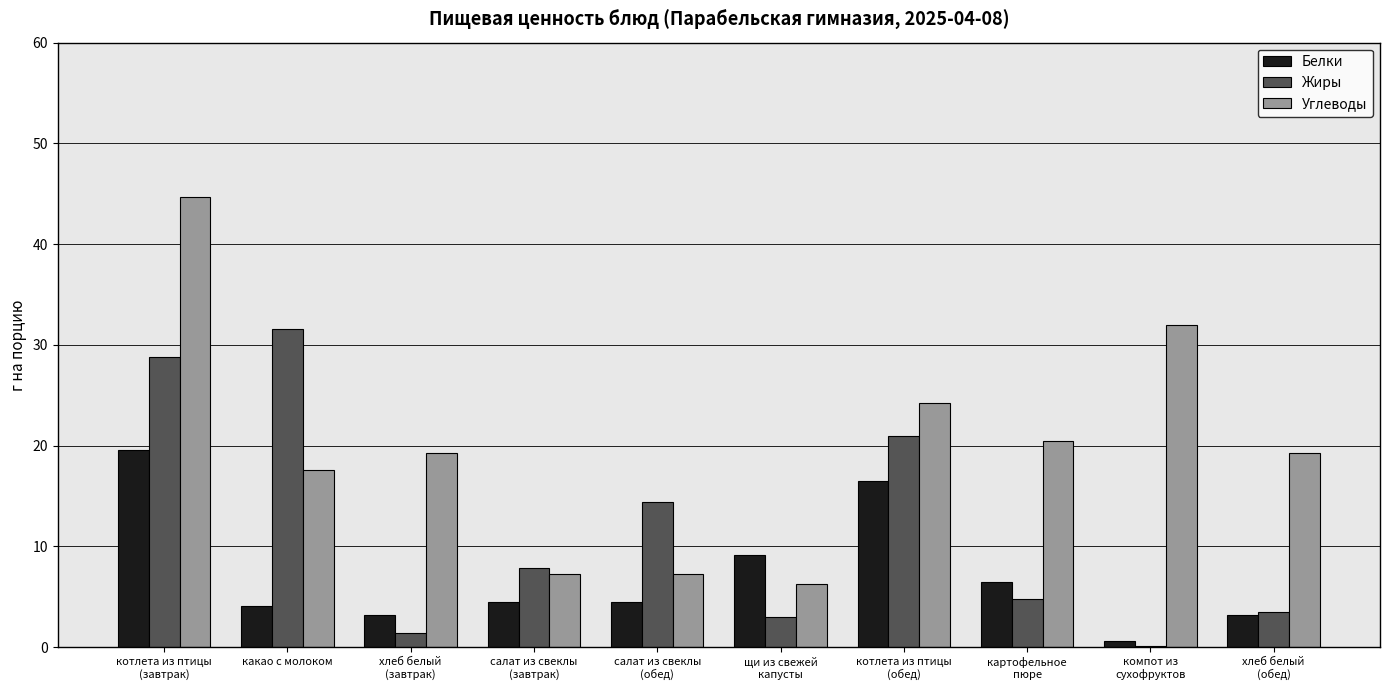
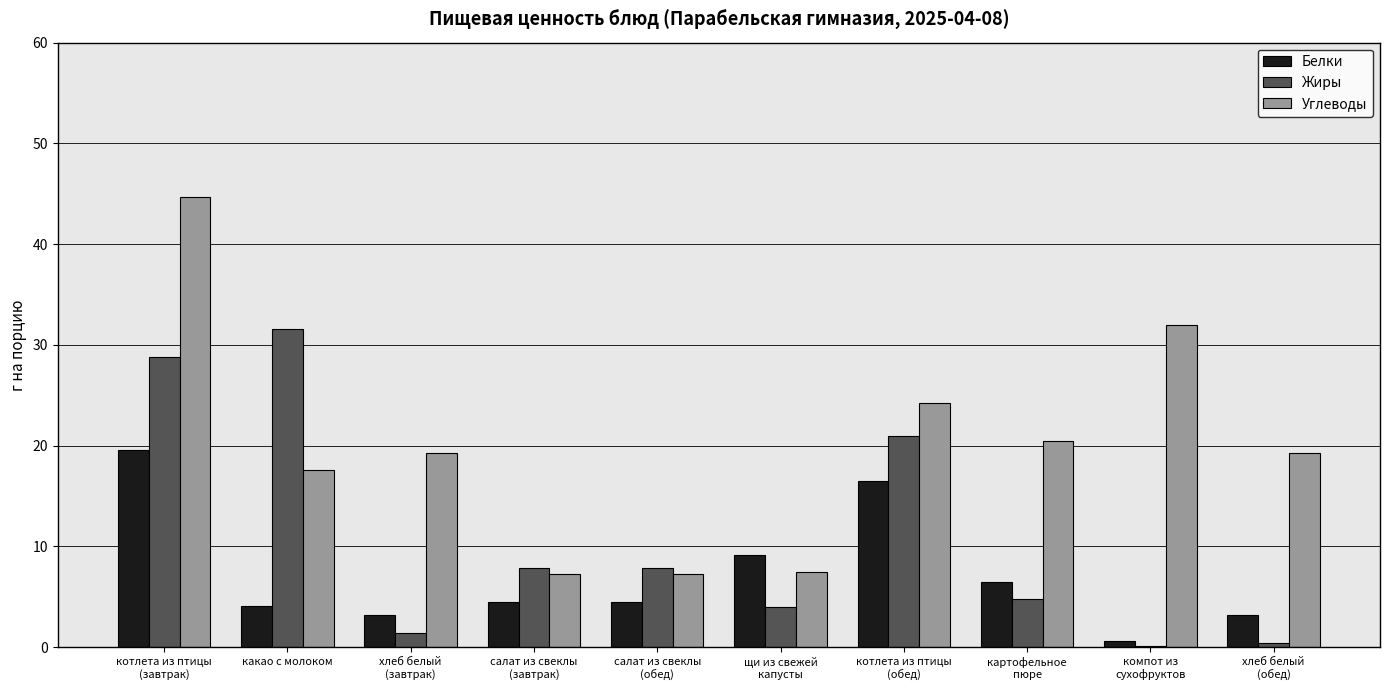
  {
    "Белки": {
      "котлета из птицы (завтрак)": 19.6,
      "какао с молоком": 4.1,
      "хлеб белый (завтрак)": 3.2,
      "салат из свеклы (завтрак)": 4.5,
      "салат из свеклы (обед)": 4.5,
      "щи из свежей капусты": 9.1,
      "котлета из птицы (обед)": 16.5,
      "картофельное пюре": 6.4,
      "компот из сухофруктов": 0.7,
      "хлеб белый (обед)": 3.2
    },
    "Жиры": {
      "котлета из птицы (завтрак)": 28.8,
      "какао с молоком": 31.6,
      "хлеб белый (завтрак)": 1.4,
      "салат из свеклы (завтрак)": 7.9,
-     "салат из свеклы (обед)": 14.4,
-     "щи из свежей капусты": 3.0,
+     "салат из свеклы (обед)": 7.9,
+     "щи из свежей капусты": 4.0,
      "котлета из птицы (обед)": 21.0,
      "картофельное пюре": 4.8,
-     "хлеб белый (обед)": 3.5
+     "хлеб белый (обед)": 0.4
    },
    "Углеводы": {
      "котлета из птицы (завтрак)": 44.7,
      "какао с молоком": 17.6,
      "хлеб белый (завтрак)": 19.3,
      "салат из свеклы (завтрак)": 7.3,
      "салат из свеклы (обед)": 7.3,
-     "щи из свежей капусты": 6.3,
+     "щи из свежей капусты": 7.5,
      "котлета из птицы (обед)": 24.3,
      "картофельное пюре": 20.4,
      "компот из сухофруктов": 32.0,
      "хлеб белый (обед)": 19.3
    }
  }
